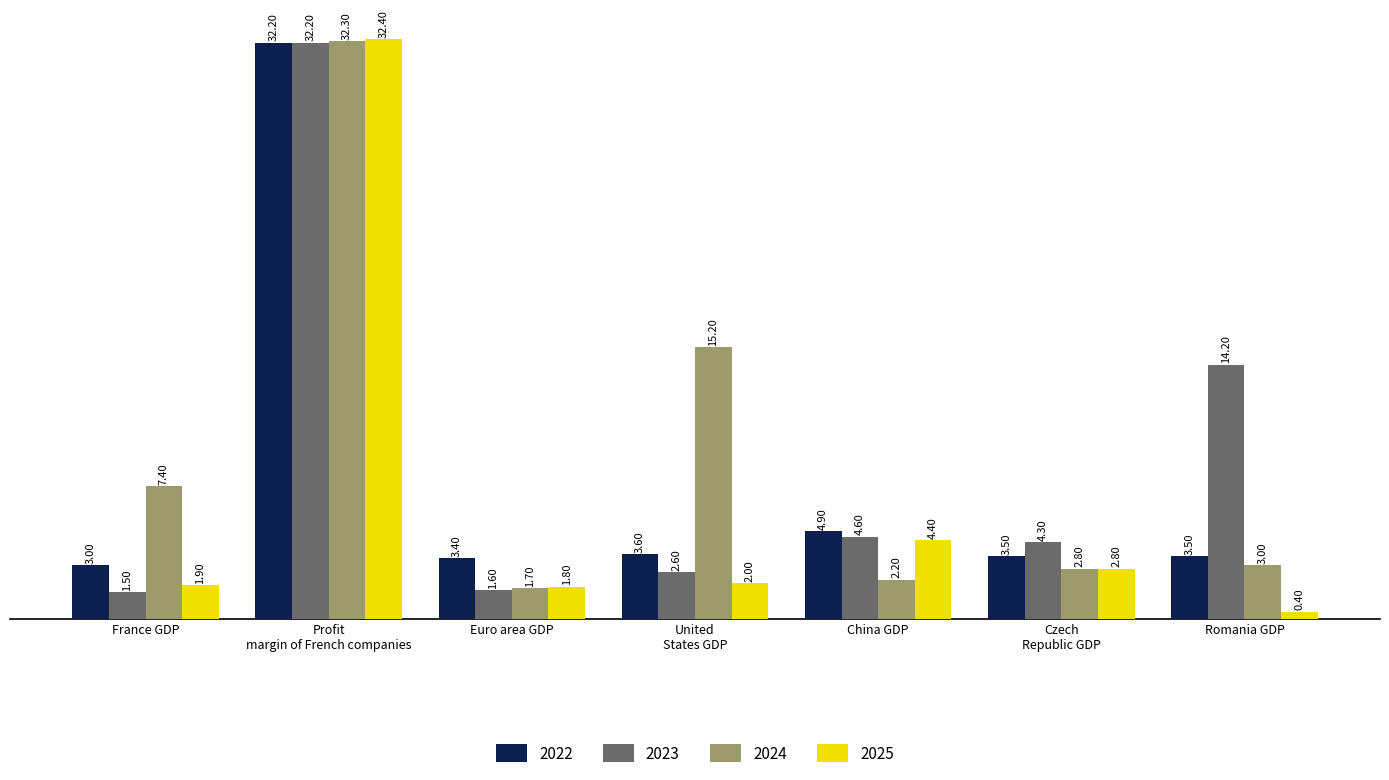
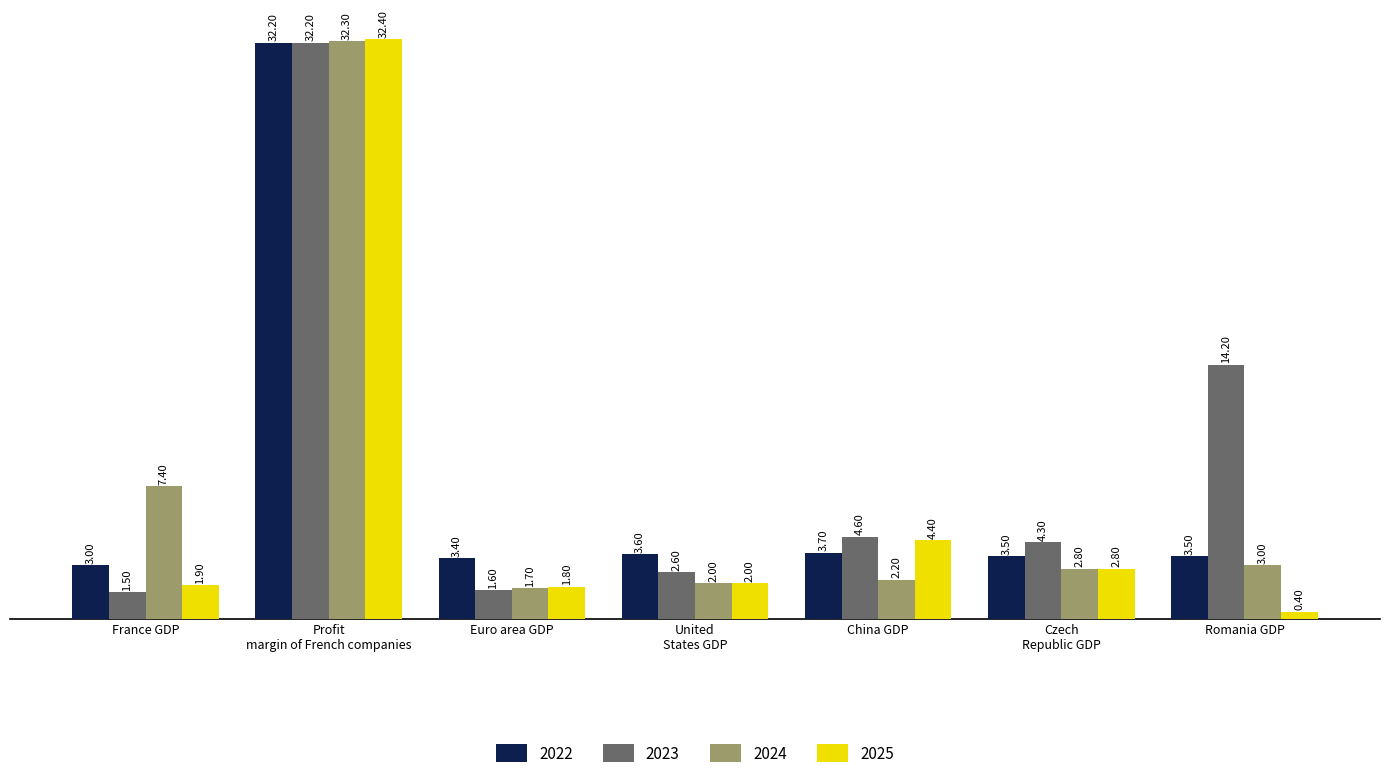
  {
    "2022": {
      "France GDP": 3.00,
      "Profit margin of French companies": 32.20,
      "Euro area GDP": 3.40,
      "United States GDP": 3.60,
-     "China GDP": 4.90,
+     "China GDP": 3.70,
      "Czech Republic GDP": 3.50,
      "Romania GDP": 3.50
    },
    "2023": {
      "France GDP": 1.50,
      "Profit margin of French companies": 32.20,
      "Euro area GDP": 1.60,
      "United States GDP": 2.60,
      "China GDP": 4.60,
      "Czech Republic GDP": 4.30,
      "Romania GDP": 14.20
    },
    "2024": {
      "France GDP": 7.40,
      "Profit margin of French companies": 32.30,
      "Euro area GDP": 1.70,
-     "United States GDP": 15.20,
+     "United States GDP": 2.00,
      "China GDP": 2.20,
      "Czech Republic GDP": 2.80,
      "Romania GDP": 3.00
    },
    "2025": {
      "France GDP": 1.90,
      "Profit margin of French companies": 32.40,
      "Euro area GDP": 1.80,
      "United States GDP": 2.00,
      "China GDP": 4.40,
      "Czech Republic GDP": 2.80,
      "Romania GDP": 0.40
    }
  }
